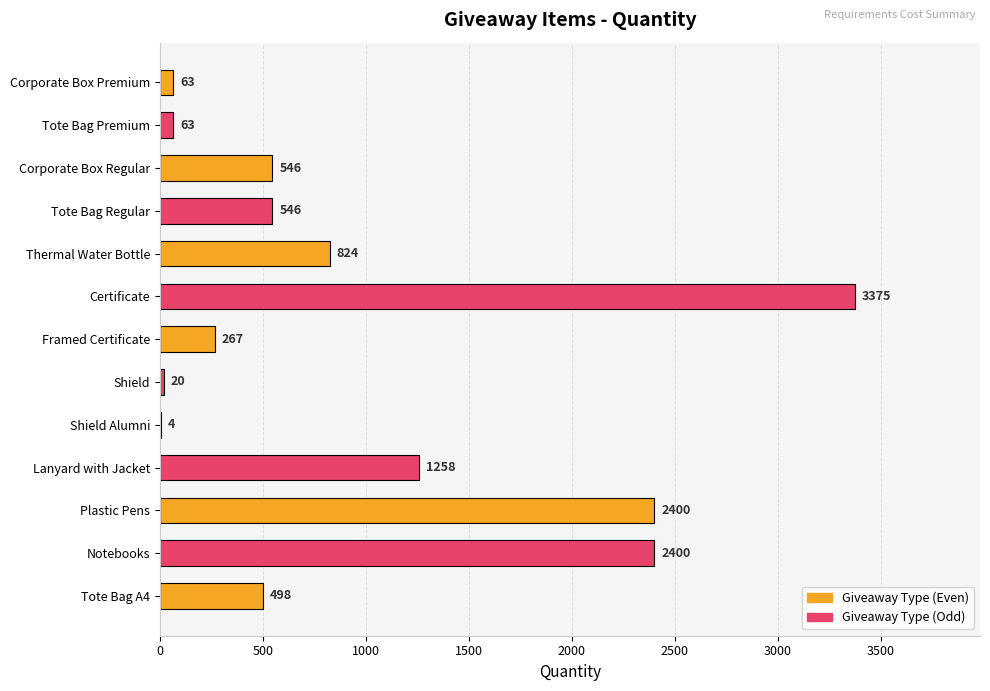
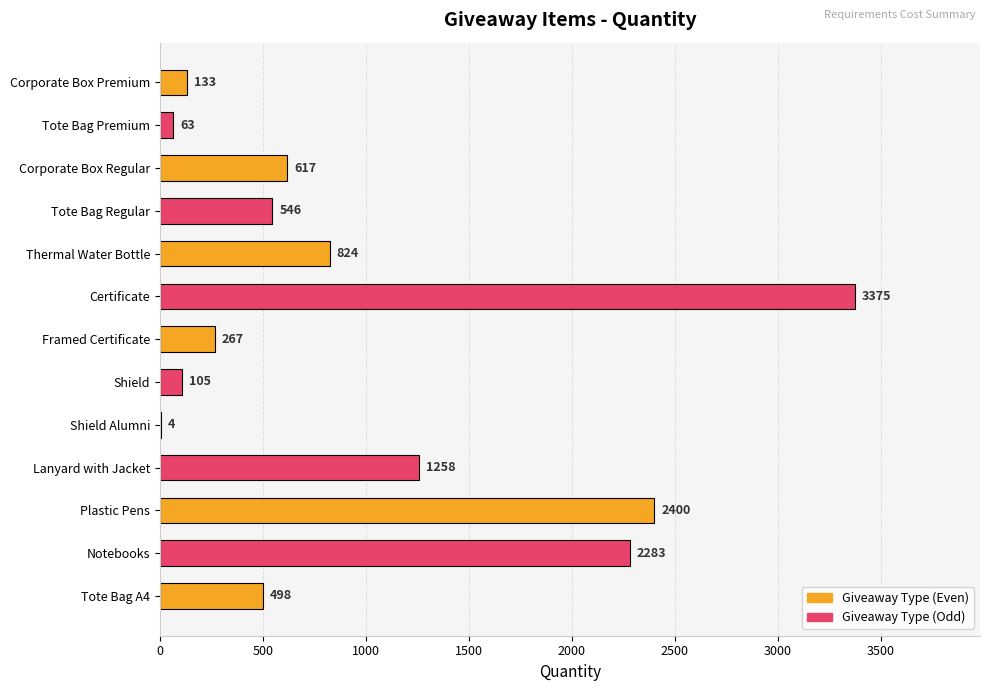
  {
-   "Corporate Box Premium": 63,
+   "Corporate Box Premium": 133,
    "Tote Bag Premium": 63,
-   "Corporate Box Regular": 546,
+   "Corporate Box Regular": 617,
    "Tote Bag Regular": 546,
    "Thermal Water Bottle": 824,
    "Certificate": 3375,
    "Framed Certificate": 267,
-   "Shield": 20,
+   "Shield": 105,
    "Shield Alumni": 4,
    "Lanyard with Jacket": 1258,
    "Plastic Pens": 2400,
-   "Notebooks": 2400,
+   "Notebooks": 2283,
    "Tote Bag A4": 498
  }
